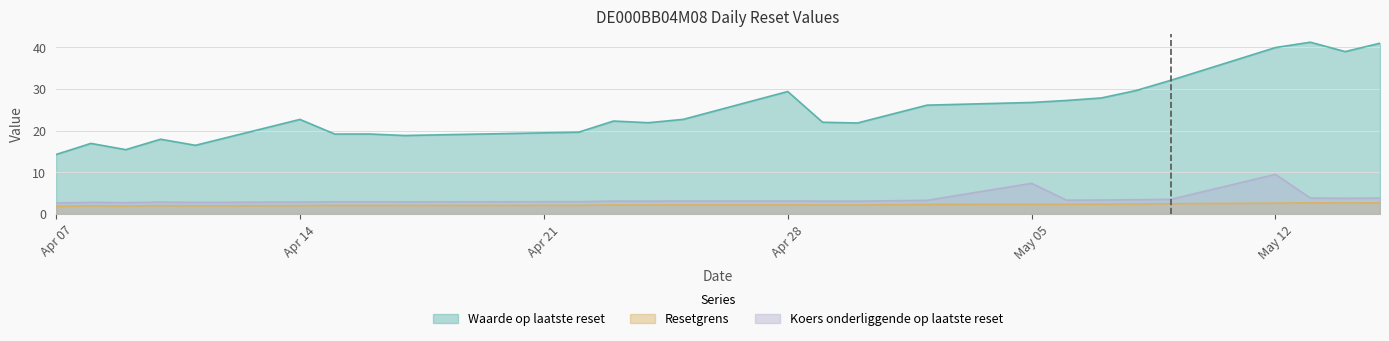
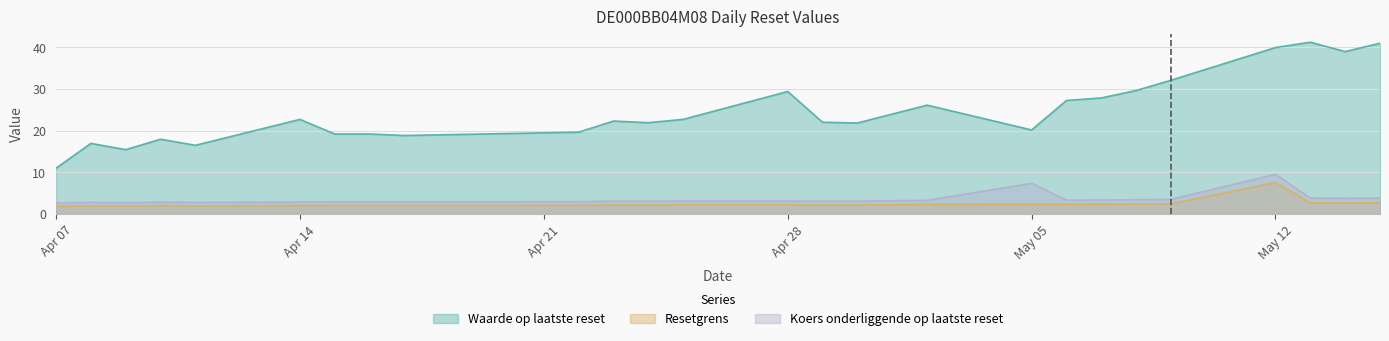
  {
    "Waarde op laatste reset": {
-     "Apr 07": 14,
+     "Apr 07": 11,
      "Apr 14": 23,
      "Apr 28": 29,
-     "May 05": 27,
+     "May 05": 20,
      "May 12": 40
    },
    "Resetgrens": {
      "Apr 07": 2,
      "Apr 14": 2,
      "Apr 28": 2,
      "May 05": 2,
-     "May 12": 3
+     "May 12": 8
    },
    "Koers onderliggende op laatste reset": {
      "Apr 07": 3,
      "Apr 14": 3,
      "Apr 28": 3,
      "May 05": 7,
      "May 12": 10
    }
  }
